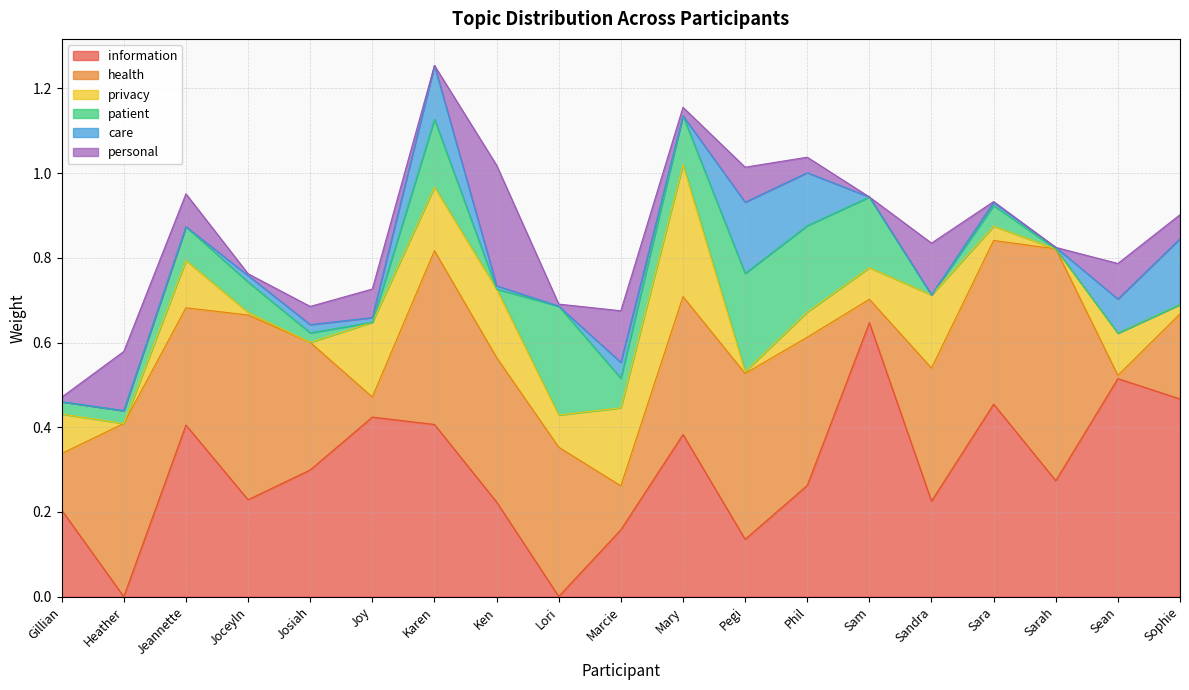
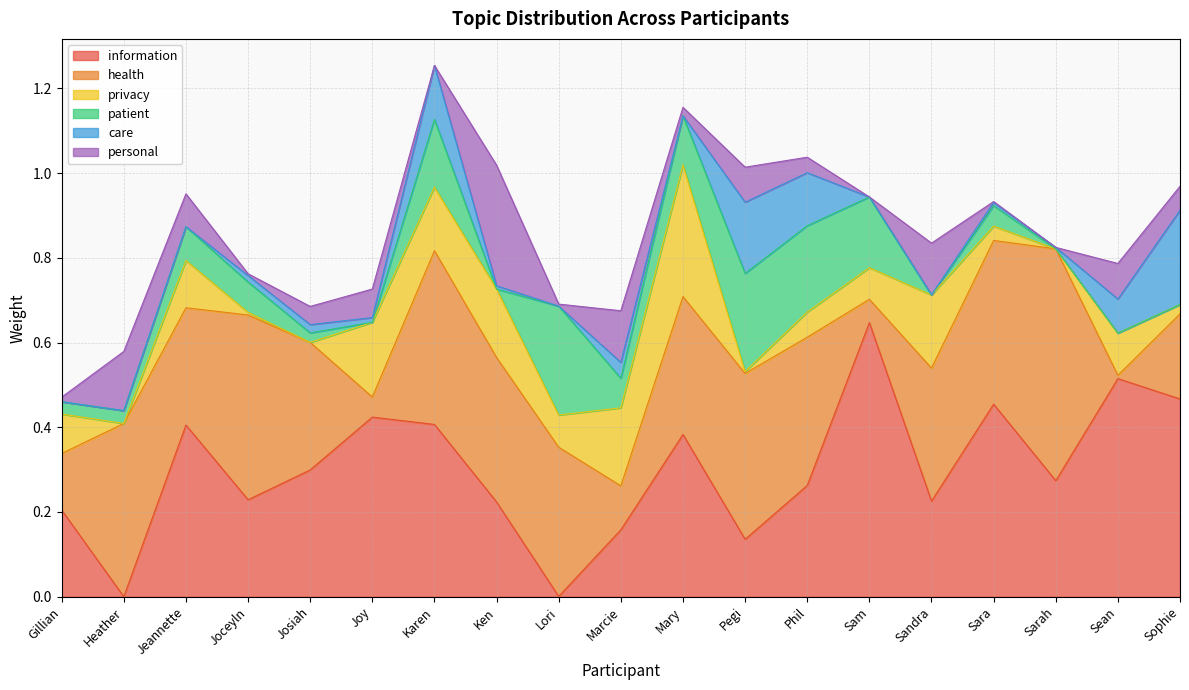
  {
    "privacy": {
      "Gillian": 0.09,
      "Jeannette": 0.11,
      "Joceyln": 0.01,
      "Karen": 0.15,
      "Lori": 0.08,
      "Marcie": 0.18,
      "Mary": 0.31,
      "Phil": 0.06,
      "Sam": 0.07,
      "Sara": 0.03
    },
    "patient": {
      "Joceyln": 0.07,
      "Josiah": 0.02,
      "Karen": 0.16,
      "Marcie": 0.07,
      "Pegi": 0.23,
      "Phil": 0.20,
      "Sara": 0.05
    },
    "care": {
      "Josiah": 0.02,
      "Joy": 0.01,
      "Ken": 0.01,
      "Marcie": 0.04,
      "Pegi": 0.17,
      "Phil": 0.13,
      "Sean": 0.08,
-     "Sophie": 0.16
+     "Sophie": 0.22
    },
    "personal": {
      "Gillian": 0.01,
      "Heather": 0.14,
      "Jeannette": 0.08,
      "Josiah": 0.04,
      "Joy": 0.07,
      "Ken": 0.28,
      "Marcie": 0.12,
      "Mary": 0.02,
      "Pegi": 0.08,
      "Phil": 0.04,
      "Sandra": 0.12,
      "Sean": 0.08,
      "Sophie": 0.06
    }
  }
